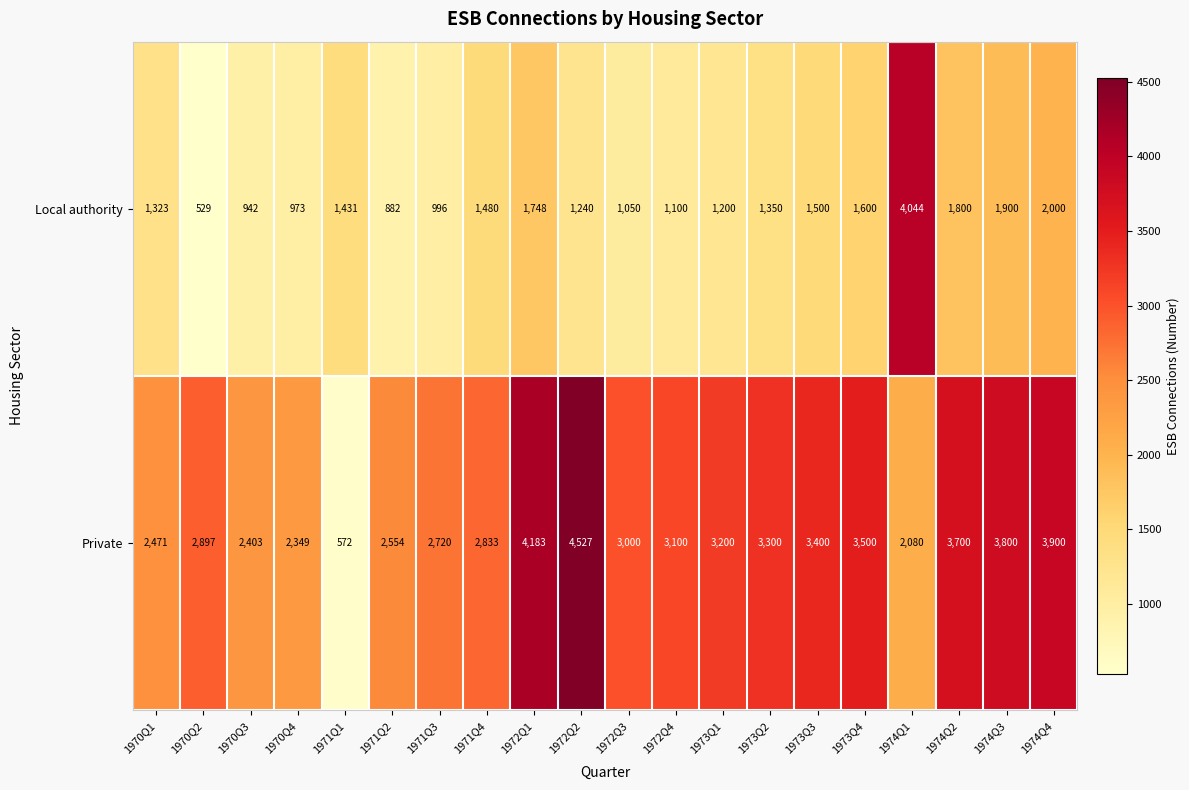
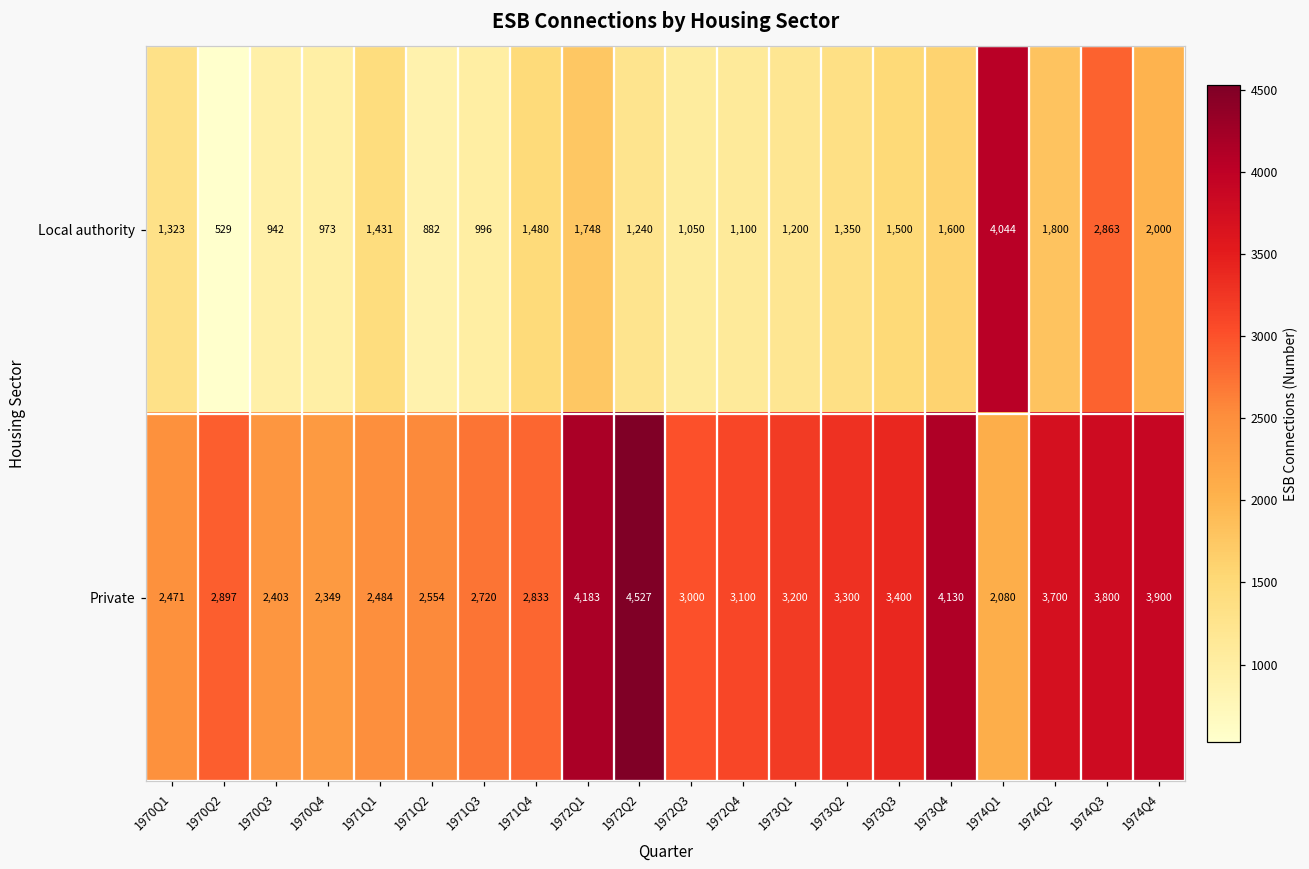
  {
    "Local authority": {
      "1970Q1": "1,323",
      "1970Q2": "529",
      "1970Q3": "942",
      "1970Q4": "973",
      "1971Q1": "1,431",
      "1971Q2": "882",
      "1971Q3": "996",
      "1971Q4": "1,480",
      "1972Q1": "1,748",
      "1972Q2": "1,240",
      "1972Q3": "1,050",
      "1972Q4": "1,100",
      "1973Q1": "1,200",
      "1973Q2": "1,350",
      "1973Q3": "1,500",
      "1973Q4": "1,600",
      "1974Q1": "4,044",
      "1974Q2": "1,800",
-     "1974Q3": "1,900",
+     "1974Q3": "2,863",
      "1974Q4": "2,000"
    },
    "Private": {
      "1970Q1": "2,471",
      "1970Q2": "2,897",
      "1970Q3": "2,403",
      "1970Q4": "2,349",
-     "1971Q1": "572",
+     "1971Q1": "2,484",
      "1971Q2": "2,554",
      "1971Q3": "2,720",
      "1971Q4": "2,833",
      "1972Q1": "4,183",
      "1972Q2": "4,527",
      "1972Q3": "3,000",
      "1972Q4": "3,100",
      "1973Q1": "3,200",
      "1973Q2": "3,300",
      "1973Q3": "3,400",
-     "1973Q4": "3,500",
+     "1973Q4": "4,130",
      "1974Q1": "2,080",
      "1974Q2": "3,700",
      "1974Q3": "3,800",
      "1974Q4": "3,900"
    }
  }
